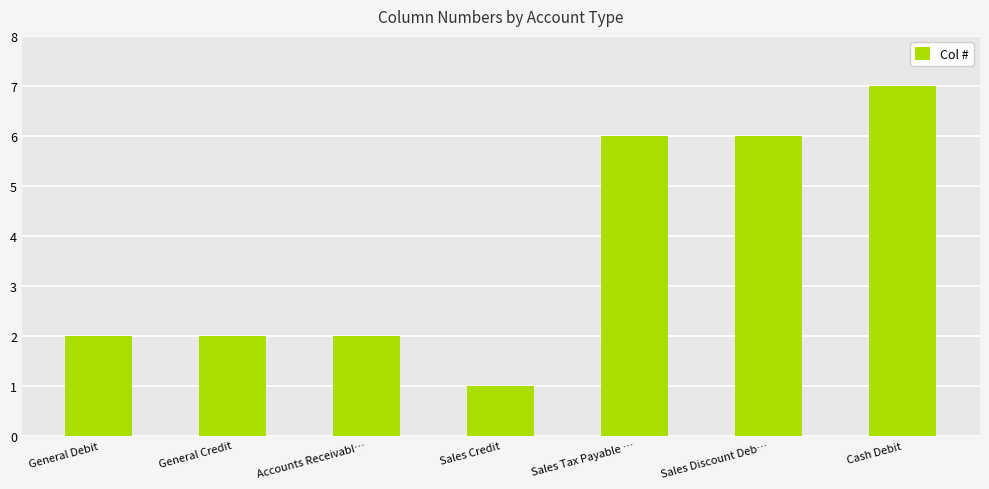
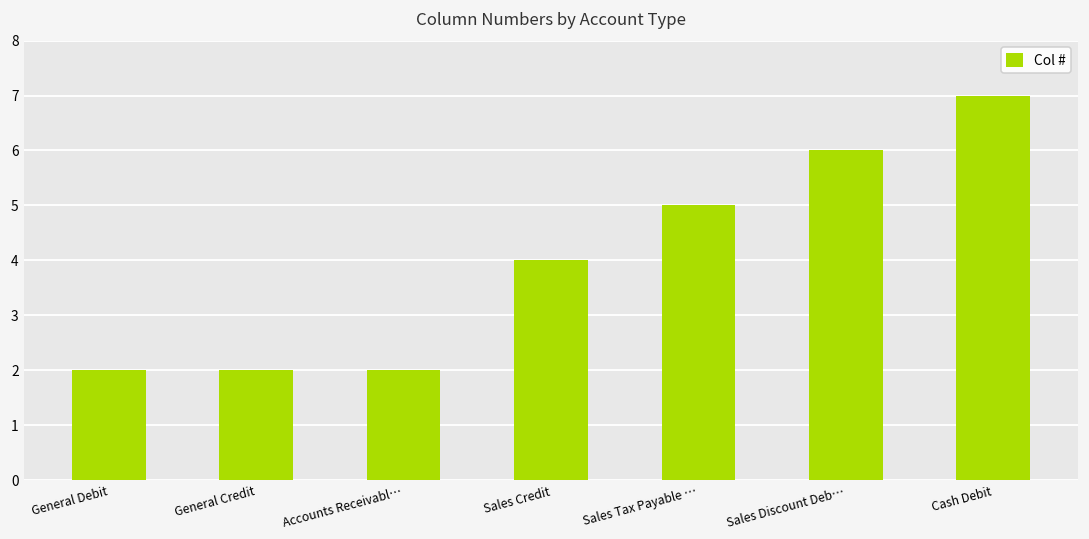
  {
    "General Debit": 2,
    "General Credit": 2,
    "Accounts Receivabl…": 2,
-   "Sales Credit": 1,
-   "Sales Tax Payable …": 6,
+   "Sales Credit": 4,
+   "Sales Tax Payable …": 5,
    "Sales Discount Deb…": 6,
    "Cash Debit": 7
  }
